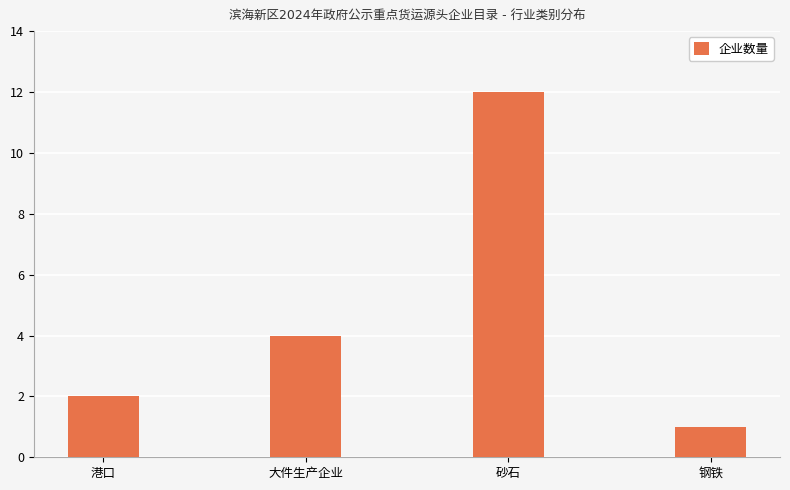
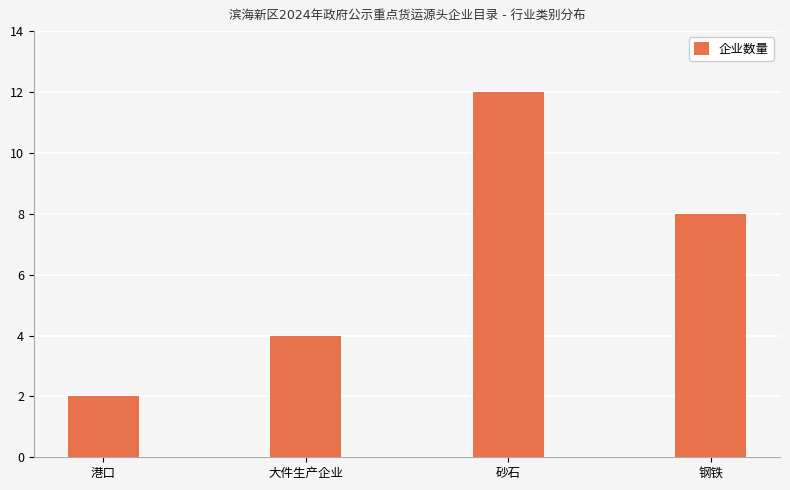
  {
    "港口": 2,
    "大件生产企业": 4,
    "砂石": 12,
-   "钢铁": 1
+   "钢铁": 8
  }
